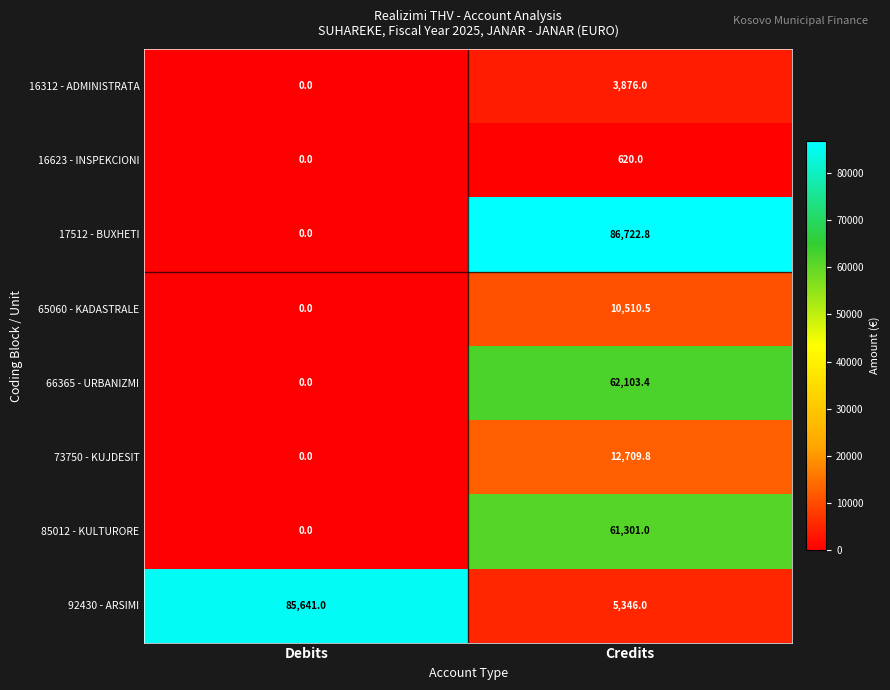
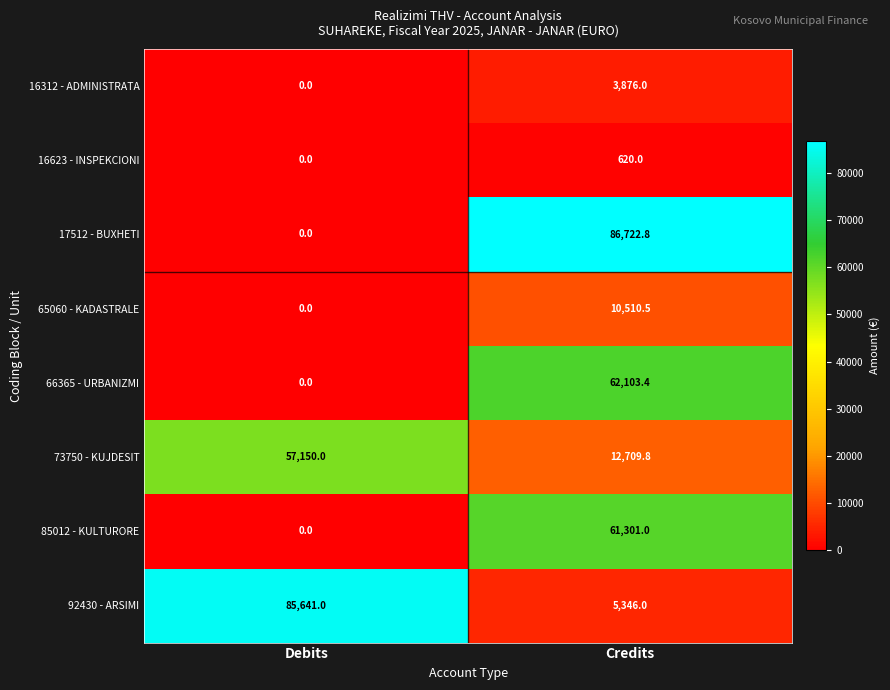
  {
    "16312 - ADMINISTRATA": {
      "Debits": "0.0",
      "Credits": "3,876.0"
    },
    "16623 - INSPEKCIONI": {
      "Debits": "0.0",
      "Credits": "620.0"
    },
    "17512 - BUXHETI": {
      "Debits": "0.0",
      "Credits": "86,722.8"
    },
    "65060 - KADASTRALE": {
      "Debits": "0.0",
      "Credits": "10,510.5"
    },
    "66365 - URBANIZMI": {
      "Debits": "0.0",
      "Credits": "62,103.4"
    },
    "73750 - KUJDESIT": {
-     "Debits": "0.0",
+     "Debits": "57,150.0",
      "Credits": "12,709.8"
    },
    "85012 - KULTURORE": {
      "Debits": "0.0",
      "Credits": "61,301.0"
    },
    "92430 - ARSIMI": {
      "Debits": "85,641.0",
      "Credits": "5,346.0"
    }
  }
